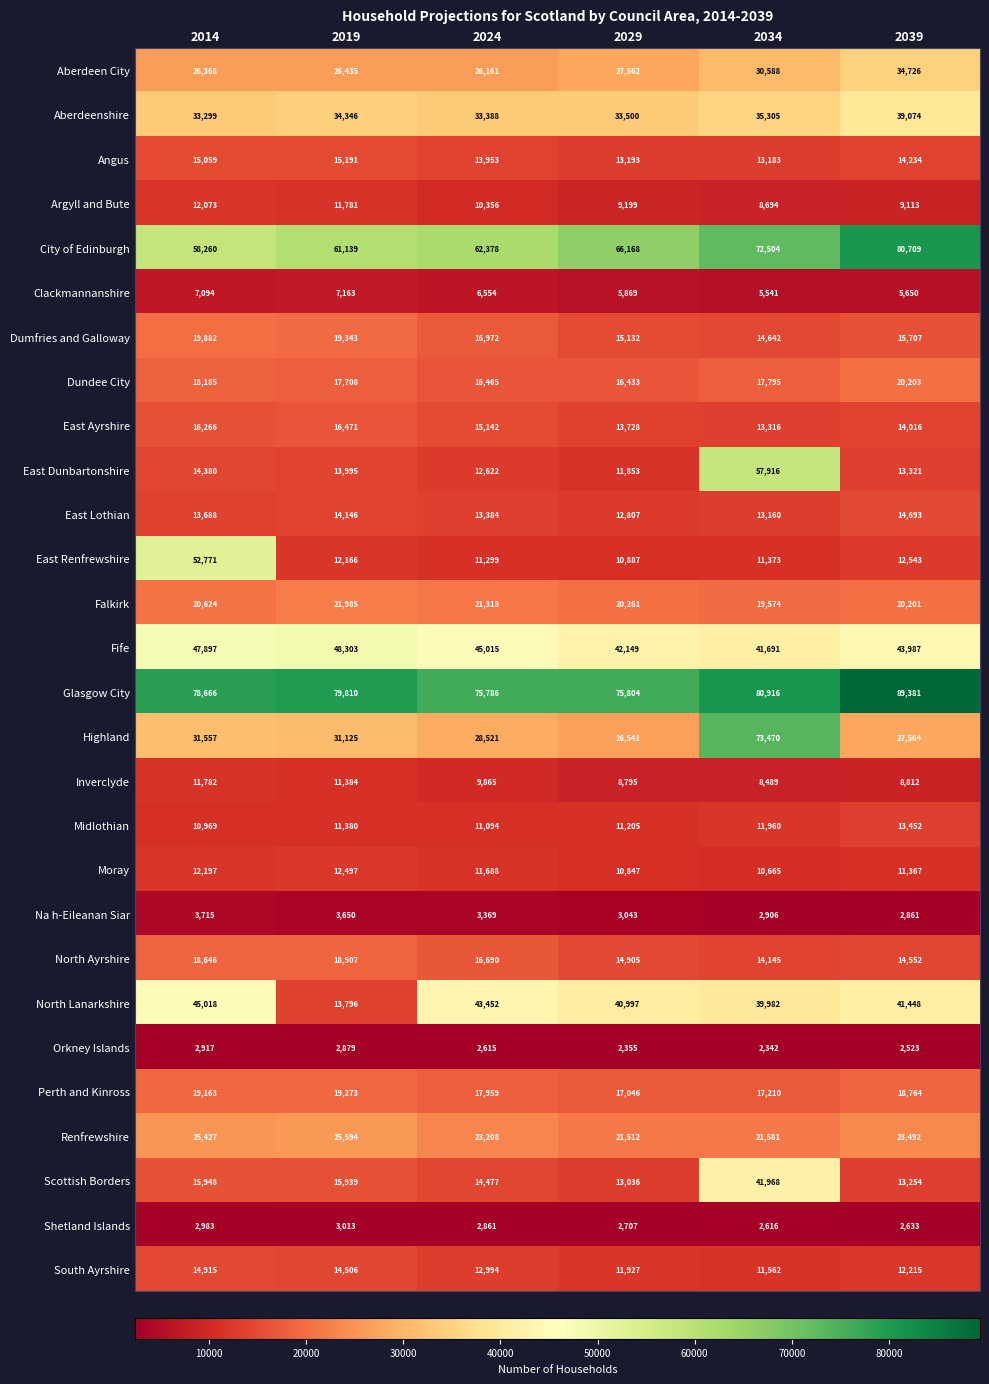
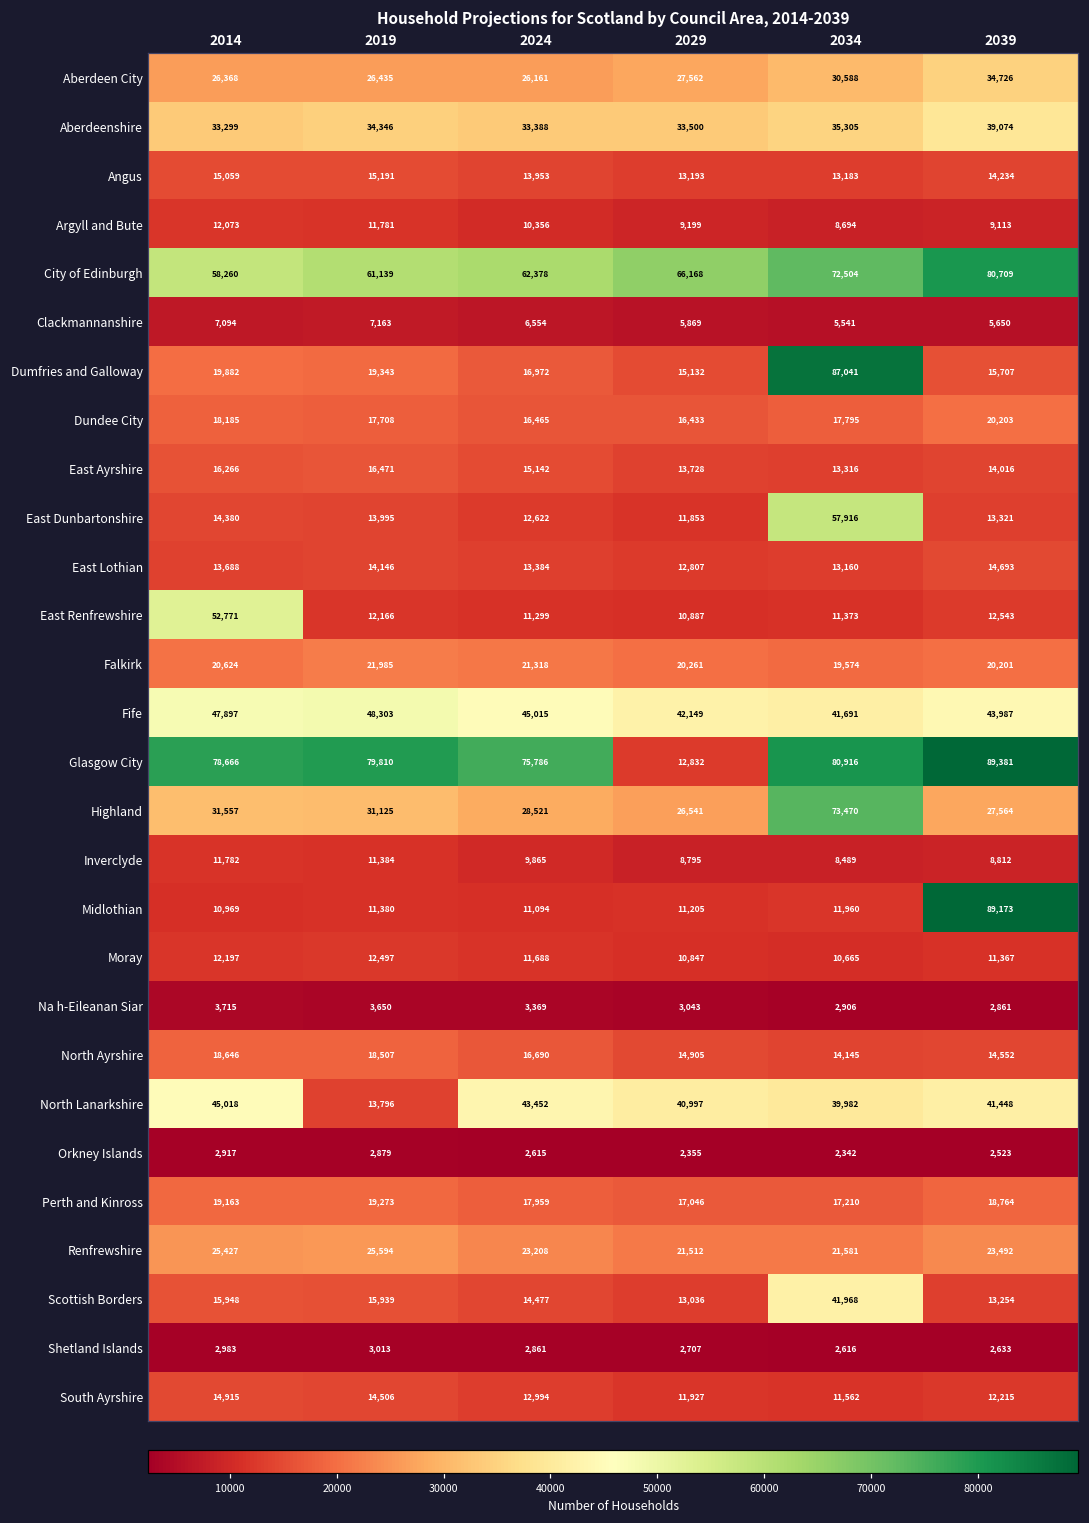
  {
    "Aberdeen City": {
      "2014": "26,368",
      "2019": "26,435",
      "2024": "26,161",
      "2029": "27,562",
      "2034": "30,588",
      "2039": "34,726"
    },
    "Aberdeenshire": {
      "2014": "33,299",
      "2019": "34,346",
      "2024": "33,388",
      "2029": "33,500",
      "2034": "35,305",
      "2039": "39,074"
    },
    "Angus": {
      "2014": "15,059",
      "2019": "15,191",
      "2024": "13,953",
      "2029": "13,193",
      "2034": "13,183",
      "2039": "14,234"
    },
    "Argyll and Bute": {
      "2014": "12,073",
      "2019": "11,781",
      "2024": "10,356",
      "2029": "9,199",
      "2034": "8,694",
      "2039": "9,113"
    },
    "City of Edinburgh": {
      "2014": "58,260",
      "2019": "61,139",
      "2024": "62,378",
      "2029": "66,168",
      "2034": "72,504",
      "2039": "80,709"
    },
    "Clackmannanshire": {
      "2014": "7,094",
      "2019": "7,163",
      "2024": "6,554",
      "2029": "5,869",
      "2034": "5,541",
      "2039": "5,650"
    },
    "Dumfries and Galloway": {
      "2014": "19,882",
      "2019": "19,343",
      "2024": "16,972",
      "2029": "15,132",
-     "2034": "14,642",
+     "2034": "87,041",
      "2039": "15,707"
    },
    "Dundee City": {
      "2014": "18,185",
      "2019": "17,708",
      "2024": "16,465",
      "2029": "16,433",
      "2034": "17,795",
      "2039": "20,203"
    },
    "East Ayrshire": {
      "2014": "16,266",
      "2019": "16,471",
      "2024": "15,142",
      "2029": "13,728",
      "2034": "13,316",
      "2039": "14,016"
    },
    "East Dunbartonshire": {
      "2014": "14,380",
      "2019": "13,995",
      "2024": "12,622",
      "2029": "11,853",
      "2034": "57,916",
      "2039": "13,321"
    },
    "East Lothian": {
      "2014": "13,688",
      "2019": "14,146",
      "2024": "13,384",
      "2029": "12,807",
      "2034": "13,160",
      "2039": "14,693"
    },
    "East Renfrewshire": {
      "2014": "52,771",
      "2019": "12,166",
      "2024": "11,299",
      "2029": "10,887",
      "2034": "11,373",
      "2039": "12,543"
    },
    "Falkirk": {
      "2014": "20,624",
      "2019": "21,985",
      "2024": "21,318",
      "2029": "20,261",
      "2034": "19,574",
      "2039": "20,201"
    },
    "Fife": {
      "2014": "47,897",
      "2019": "48,303",
      "2024": "45,015",
      "2029": "42,149",
      "2034": "41,691",
      "2039": "43,987"
    },
    "Glasgow City": {
      "2014": "78,666",
      "2019": "79,810",
      "2024": "75,786",
-     "2029": "75,804",
+     "2029": "12,832",
      "2034": "80,916",
      "2039": "89,381"
    },
    "Highland": {
      "2014": "31,557",
      "2019": "31,125",
      "2024": "28,521",
      "2029": "26,541",
      "2034": "73,470",
      "2039": "27,564"
    },
    "Inverclyde": {
      "2014": "11,782",
      "2019": "11,384",
      "2024": "9,865",
      "2029": "8,795",
      "2034": "8,489",
      "2039": "8,812"
    },
    "Midlothian": {
      "2014": "10,969",
      "2019": "11,380",
      "2024": "11,094",
      "2029": "11,205",
      "2034": "11,960",
-     "2039": "13,452"
+     "2039": "89,173"
    },
    "Moray": {
      "2014": "12,197",
      "2019": "12,497",
      "2024": "11,688",
      "2029": "10,847",
      "2034": "10,665",
      "2039": "11,367"
    },
    "Na h-Eileanan Siar": {
      "2014": "3,715",
      "2019": "3,650",
      "2024": "3,369",
      "2029": "3,043",
      "2034": "2,906",
      "2039": "2,861"
    },
    "North Ayrshire": {
      "2014": "18,646",
      "2019": "18,507",
      "2024": "16,690",
      "2029": "14,905",
      "2034": "14,145",
      "2039": "14,552"
    },
    "North Lanarkshire": {
      "2014": "45,018",
      "2019": "13,796",
      "2024": "43,452",
      "2029": "40,997",
      "2034": "39,982",
      "2039": "41,448"
    },
    "Orkney Islands": {
      "2014": "2,917",
      "2019": "2,879",
      "2024": "2,615",
      "2029": "2,355",
      "2034": "2,342",
      "2039": "2,523"
    },
    "Perth and Kinross": {
      "2014": "19,163",
      "2019": "19,273",
      "2024": "17,959",
      "2029": "17,046",
      "2034": "17,210",
      "2039": "18,764"
    },
    "Renfrewshire": {
      "2014": "25,427",
      "2019": "25,594",
      "2024": "23,208",
      "2029": "21,512",
      "2034": "21,581",
      "2039": "23,492"
    },
    "Scottish Borders": {
      "2014": "15,948",
      "2019": "15,939",
      "2024": "14,477",
      "2029": "13,036",
      "2034": "41,968",
      "2039": "13,254"
    },
    "Shetland Islands": {
      "2014": "2,983",
      "2019": "3,013",
      "2024": "2,861",
      "2029": "2,707",
      "2034": "2,616",
      "2039": "2,633"
    },
    "South Ayrshire": {
      "2014": "14,915",
      "2019": "14,506",
      "2024": "12,994",
      "2029": "11,927",
      "2034": "11,562",
      "2039": "12,215"
    }
  }
